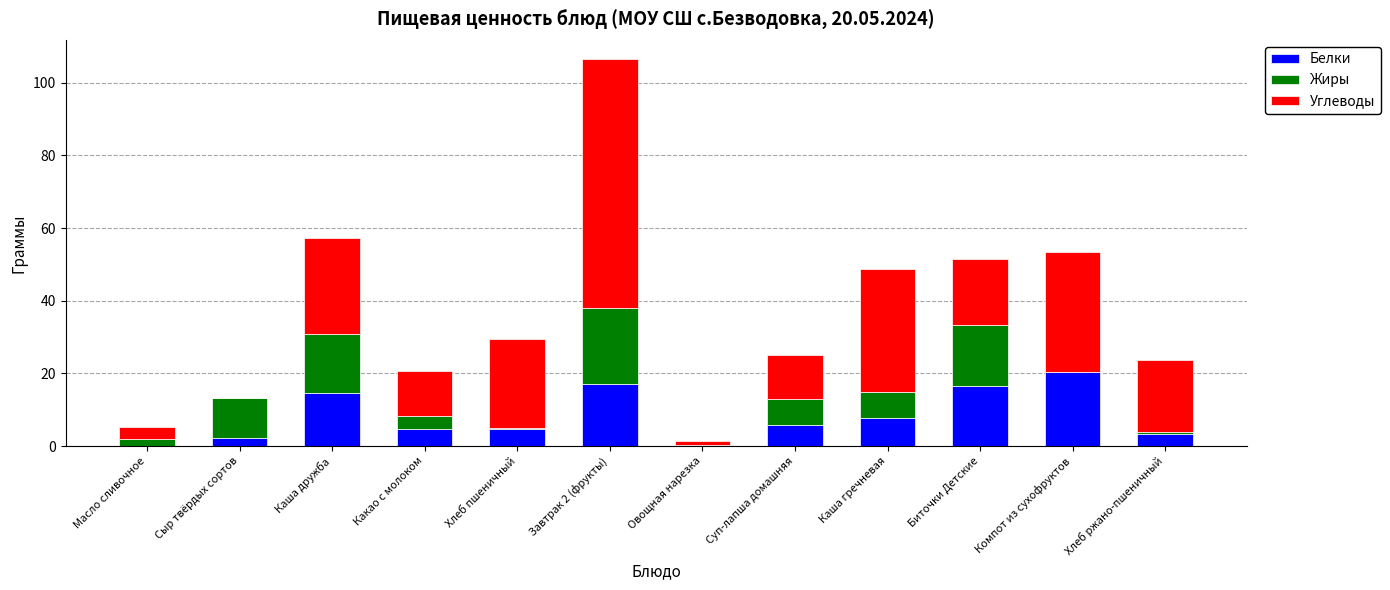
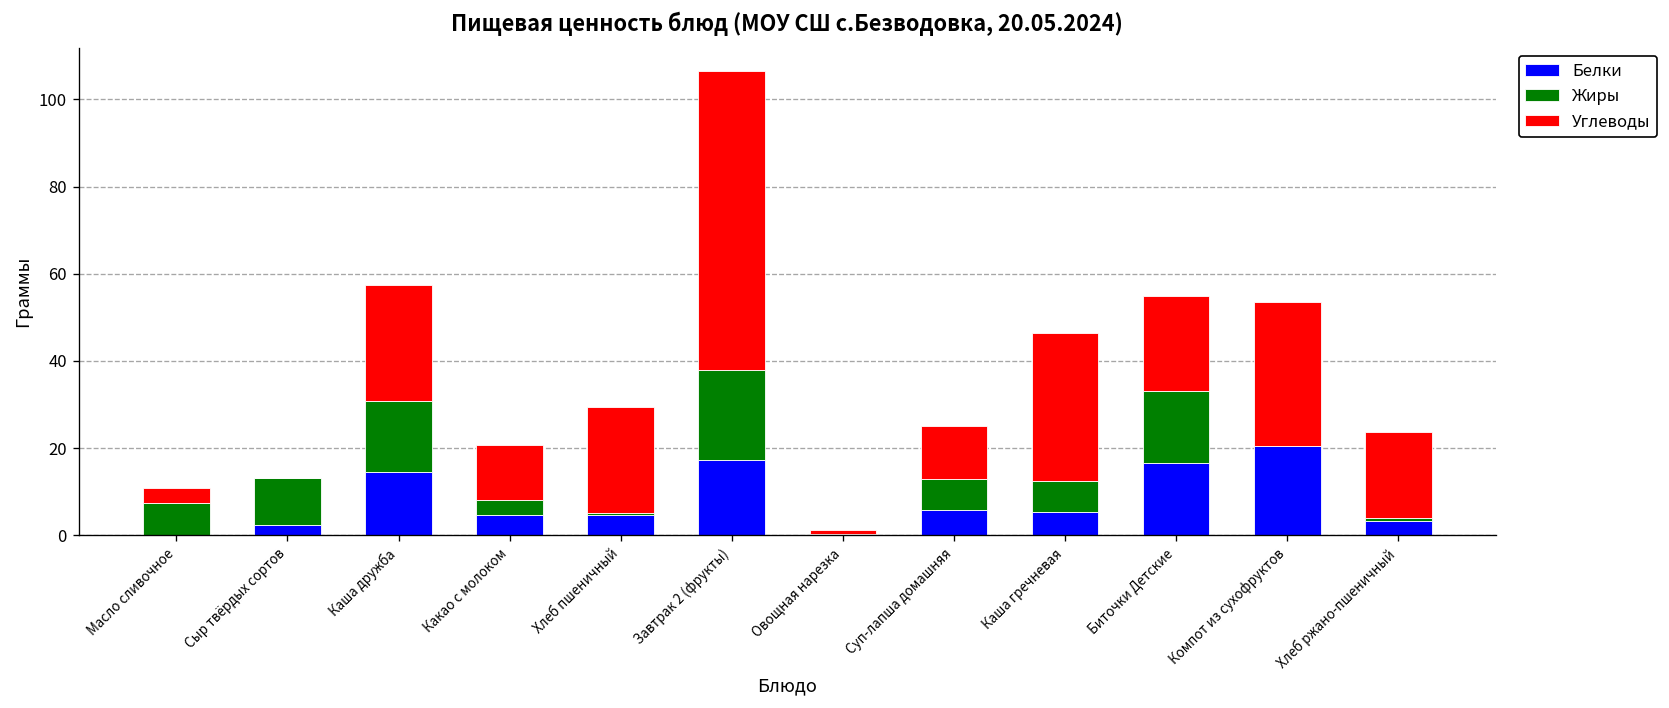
  {
    "Белки": {
      "Сыр твёрдых сортов": 2,
      "Каша дружба": 15,
      "Какао с молоком": 5,
      "Хлеб пшеничный": 5,
      "Завтрак 2 (фрукты)": 17,
      "Суп-лапша домашняя": 6,
-     "Каша гречневая": 8,
+     "Каша гречневая": 5,
      "Биточки Детские": 17,
      "Компот из сухофруктов": 20,
      "Хлеб ржано-пшеничный": 3
    },
    "Жиры": {
-     "Масло сливочное": 2,
+     "Масло сливочное": 7,
      "Сыр твёрдых сортов": 11,
      "Каша дружба": 16,
      "Какао с молоком": 4,
      "Завтрак 2 (фрукты)": 21,
      "Овощная нарезка": 0,
      "Суп-лапша домашняя": 7,
      "Каша гречневая": 7,
      "Биточки Детские": 17
    },
    "Углеводы": {
      "Масло сливочное": 3,
      "Сыр твёрдых сортов": 0,
      "Каша дружба": 26,
      "Какао с молоком": 13,
      "Хлеб пшеничный": 24,
      "Завтрак 2 (фрукты)": 69,
      "Овощная нарезка": 1,
      "Суп-лапша домашняя": 12,
      "Каша гречневая": 34,
-     "Биточки Детские": 18,
+     "Биточки Детские": 22,
      "Компот из сухофруктов": 33,
      "Хлеб ржано-пшеничный": 20
    }
  }
